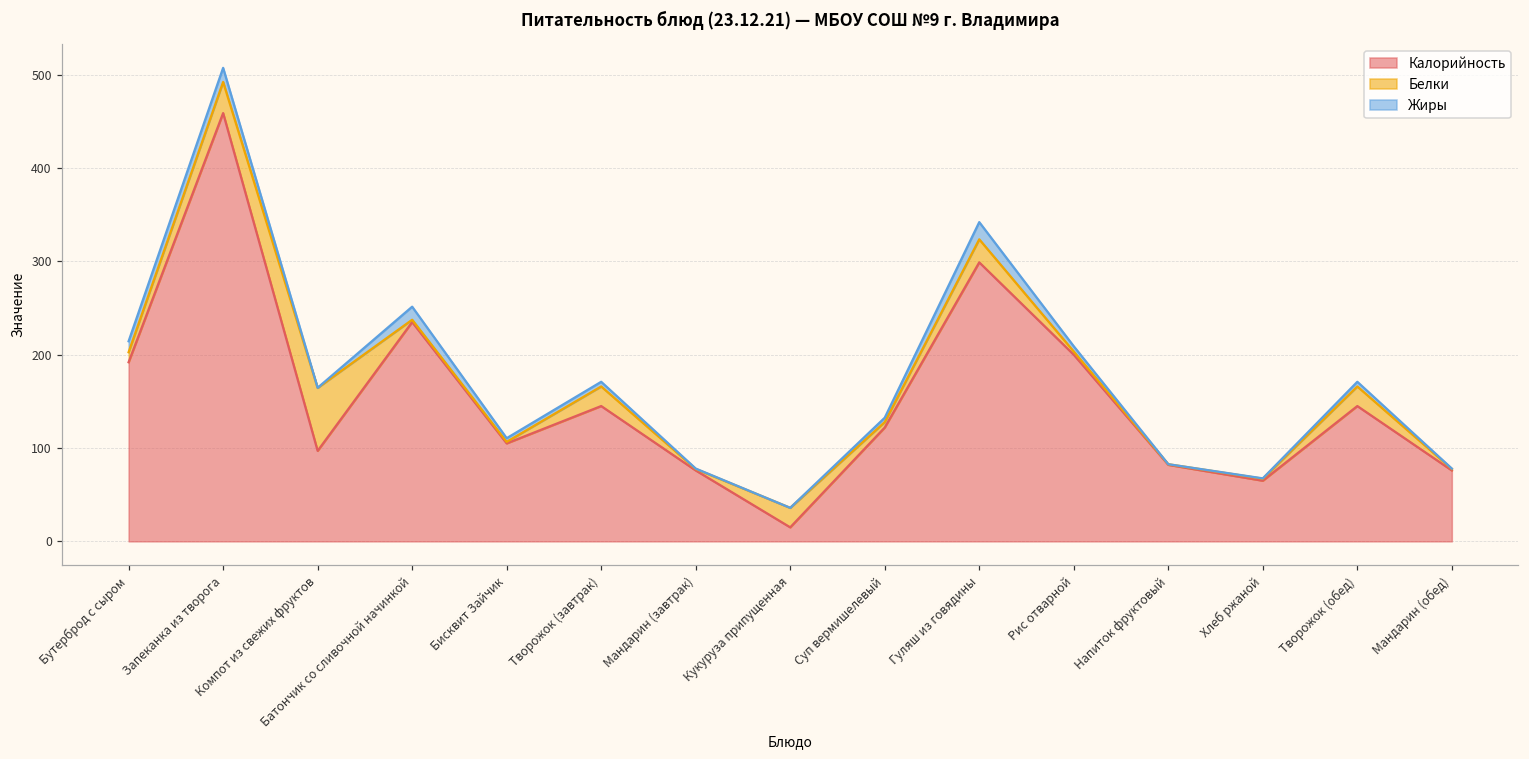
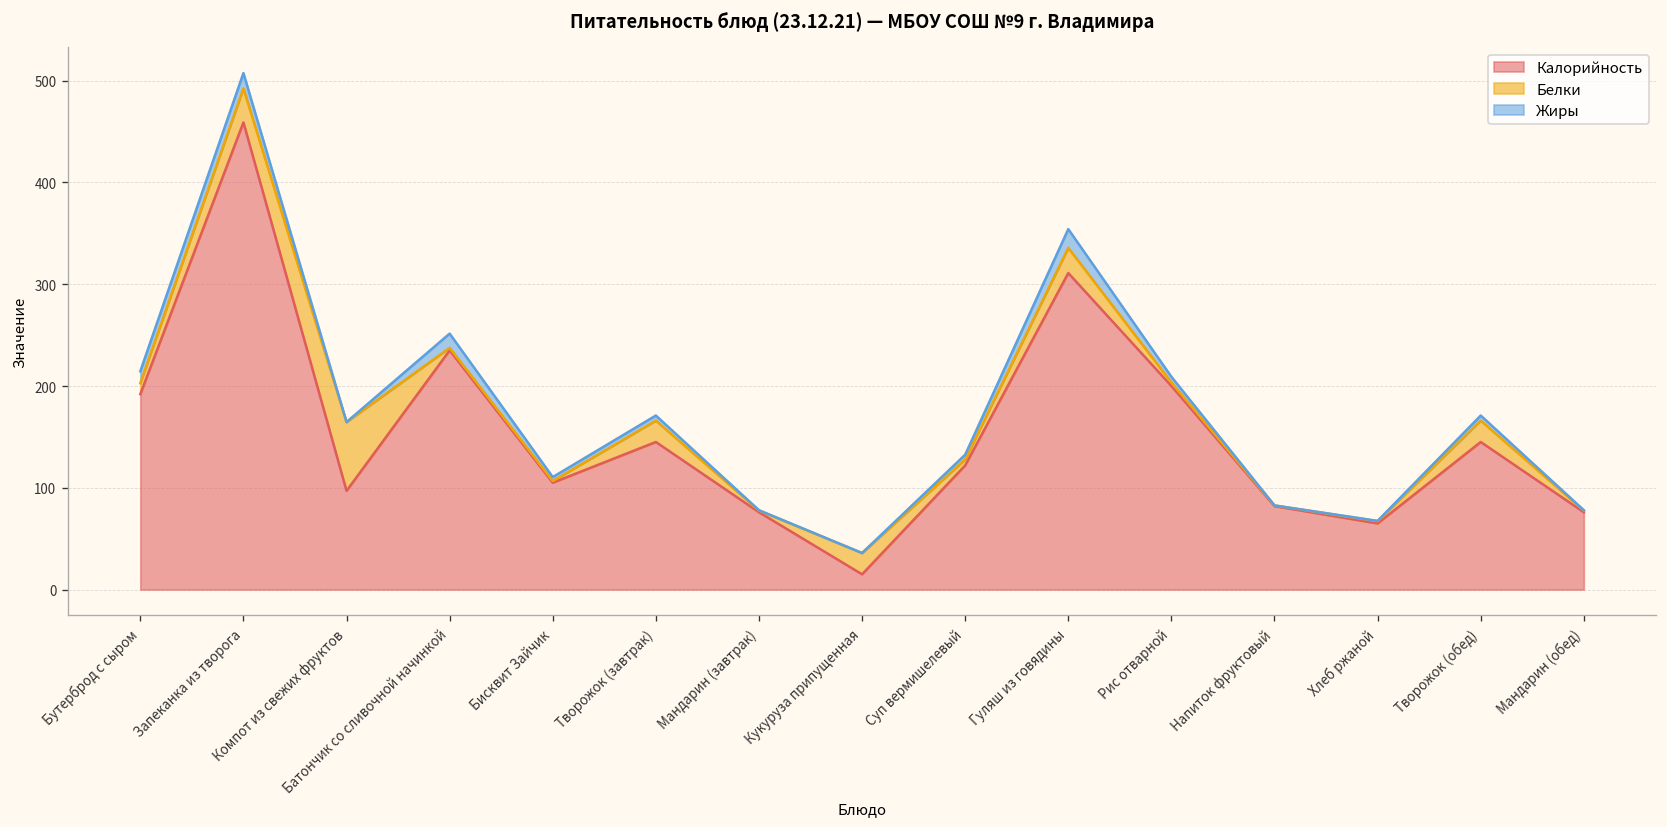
  {
    "Калорийность": {
      "Бутерброд с сыром": 190,
      "Запеканка из творога": 460,
      "Компот из свежих фруктов": 100,
      "Творожок (завтрак)": 150,
      "Кукуруза припущенная": 20,
      "Суп вермишелевый": 120,
-     "Гуляш из говядины": 300,
+     "Гуляш из говядины": 310,
      "Рис отварной": 200,
      "Творожок (обед)": 150
    },
    "Белки": {
      "Бутерброд с сыром": 10,
      "Запеканка из творога": 30,
      "Творожок (завтрак)": 20,
      "Суп вермишелевый": 10,
      "Гуляш из говядины": 20,
      "Рис отварной": 0,
      "Творожок (обед)": 20
    },
    "Жиры": {
      "Бутерброд с сыром": 10,
      "Запеканка из творога": 20,
      "Батончик со сливочной начинкой": 10,
      "Бисквит Зайчик": 0,
      "Творожок (завтрак)": 10,
      "Суп вермишелевый": 0,
      "Гуляш из говядины": 20,
      "Рис отварной": 10,
      "Творожок (обед)": 10
    }
  }
